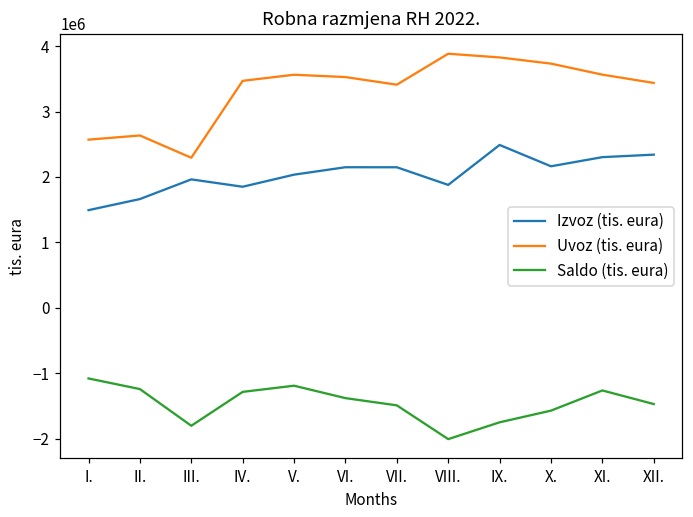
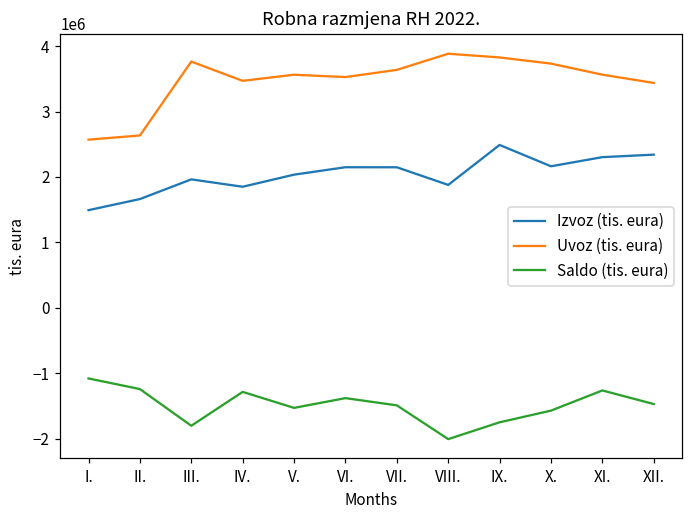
  {
    "Izvoz (tis. eura)": {
      "I.": 1500000,
      "II.": 1700000,
      "III.": 2000000,
      "IV.": 1900000,
      "V.": 2000000,
      "VI.": 2100000,
      "VII.": 2100000,
      "VIII.": 1900000,
      "IX.": 2500000,
      "X.": 2200000,
      "XI.": 2300000,
      "XII.": 2300000
    },
    "Uvoz (tis. eura)": {
      "I.": 2600000,
      "II.": 2600000,
-     "III.": 2300000,
+     "III.": 3800000,
      "IV.": 3500000,
      "V.": 3600000,
      "VI.": 3500000,
-     "VII.": 3400000,
+     "VII.": 3600000,
      "VIII.": 3900000,
      "IX.": 3800000,
      "X.": 3700000,
      "XI.": 3600000,
      "XII.": 3400000
    },
    "Saldo (tis. eura)": {
      "I.": -1100000,
      "II.": -1200000,
      "III.": -1800000,
      "IV.": -1300000,
-     "V.": -1200000,
+     "V.": -1500000,
      "VI.": -1400000,
      "VII.": -1500000,
      "VIII.": -2000000,
      "IX.": -1700000,
      "X.": -1600000,
      "XI.": -1300000,
      "XII.": -1500000
    }
  }
